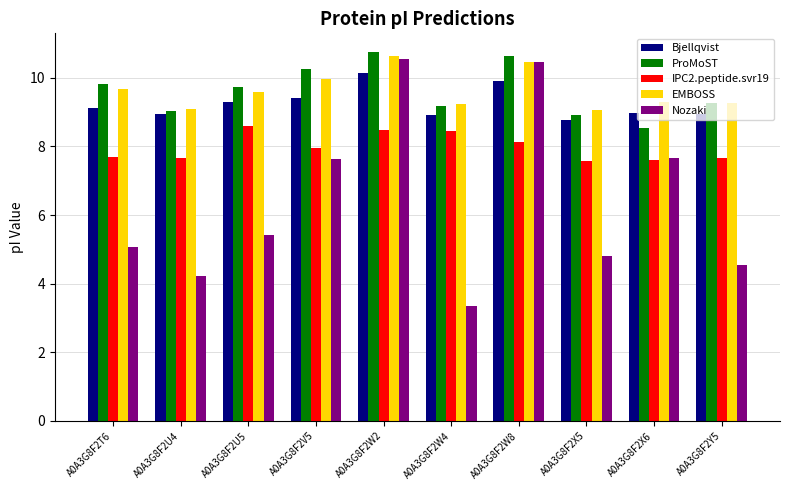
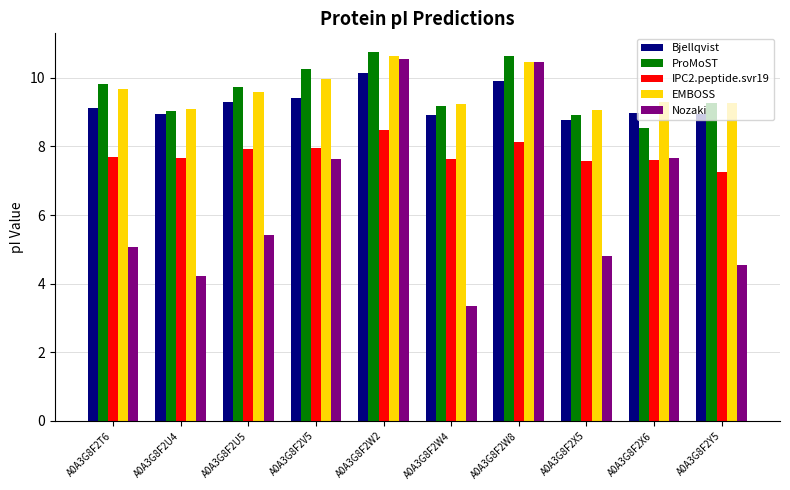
  {
    "Bjellqvist": {
      "A0A3G8F2T6": 9.1,
      "A0A3G8F2U4": 8.9,
      "A0A3G8F2U5": 9.3,
      "A0A3G8F2V5": 9.4,
      "A0A3G8F2W2": 10.1,
      "A0A3G8F2W4": 8.9,
      "A0A3G8F2W8": 9.9,
      "A0A3G8F2X5": 8.8,
      "A0A3G8F2X6": 9.0
    },
    "ProMoST": {
      "A0A3G8F2T6": 9.8,
      "A0A3G8F2U4": 9.0,
      "A0A3G8F2U5": 9.7,
      "A0A3G8F2V5": 10.3,
      "A0A3G8F2W2": 10.8,
      "A0A3G8F2W4": 9.2,
      "A0A3G8F2W8": 10.6,
      "A0A3G8F2X5": 8.9,
      "A0A3G8F2X6": 8.5
    },
    "IPC2.peptide.svr19": {
      "A0A3G8F2T6": 7.7,
      "A0A3G8F2U4": 7.7,
-     "A0A3G8F2U5": 8.6,
+     "A0A3G8F2U5": 7.9,
      "A0A3G8F2V5": 7.9,
      "A0A3G8F2W2": 8.5,
-     "A0A3G8F2W4": 8.4,
+     "A0A3G8F2W4": 7.6,
      "A0A3G8F2W8": 8.1,
      "A0A3G8F2X5": 7.6,
      "A0A3G8F2X6": 7.6,
-     "A0A3G8F2Y5": 7.7
+     "A0A3G8F2Y5": 7.2
    },
    "EMBOSS": {
      "A0A3G8F2T6": 9.7,
      "A0A3G8F2U4": 9.1,
      "A0A3G8F2U5": 9.6,
      "A0A3G8F2V5": 10.0,
      "A0A3G8F2W2": 10.6,
      "A0A3G8F2W4": 9.2,
      "A0A3G8F2W8": 10.5,
      "A0A3G8F2X5": 9.1
    },
    "Nozaki": {
      "A0A3G8F2T6": 5.1,
      "A0A3G8F2U4": 4.2,
      "A0A3G8F2U5": 5.4,
      "A0A3G8F2V5": 7.6,
      "A0A3G8F2W2": 10.5,
      "A0A3G8F2W4": 3.3,
      "A0A3G8F2W8": 10.5,
      "A0A3G8F2X5": 4.8,
      "A0A3G8F2X6": 7.7,
      "A0A3G8F2Y5": 4.5
    }
  }
